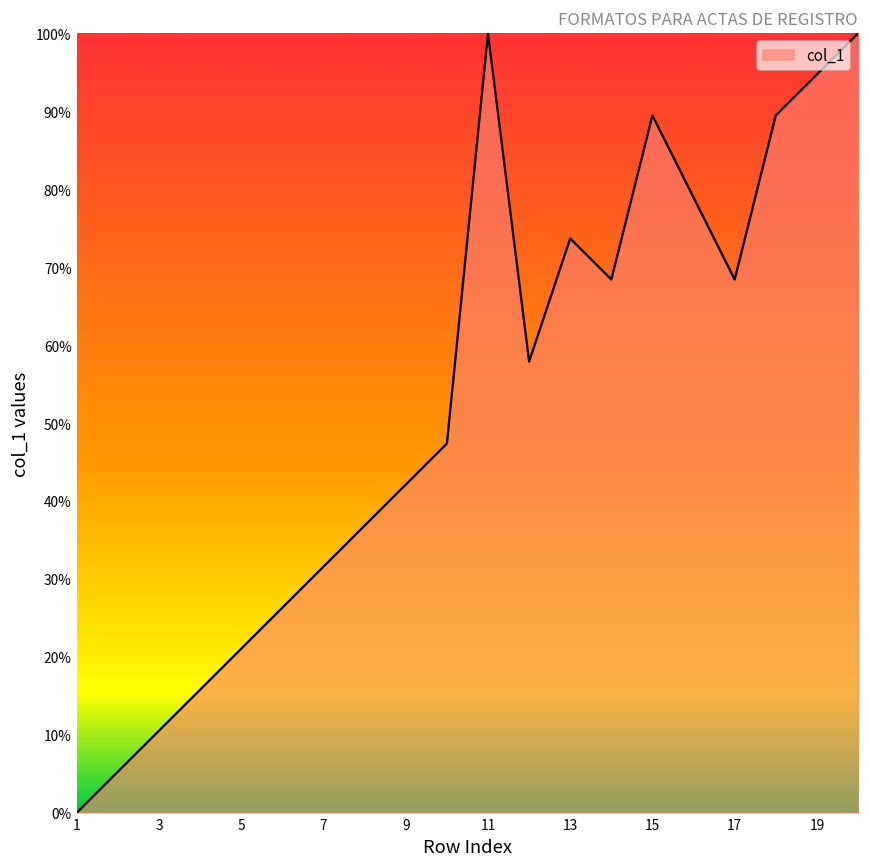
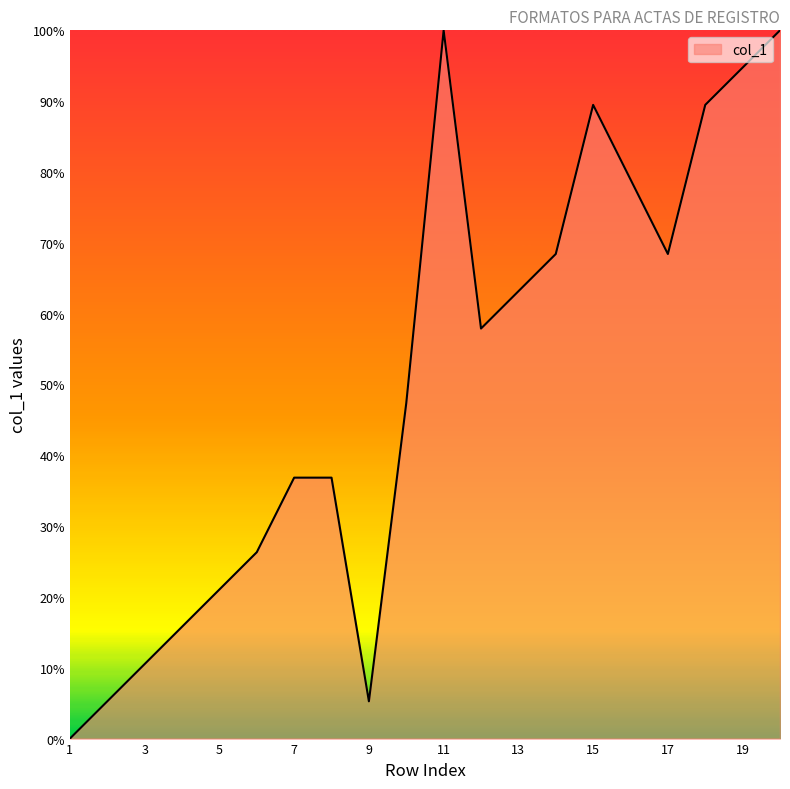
  {
    "1": "0%",
    "3": "11%",
    "5": "21%",
-   "7": "32%",
-   "9": "42%",
+   "7": "37%",
+   "9": "5%",
    "11": "100%",
-   "13": "74%",
+   "13": "63%",
    "15": "89%",
    "17": "68%",
    "19": "95%"
  }
